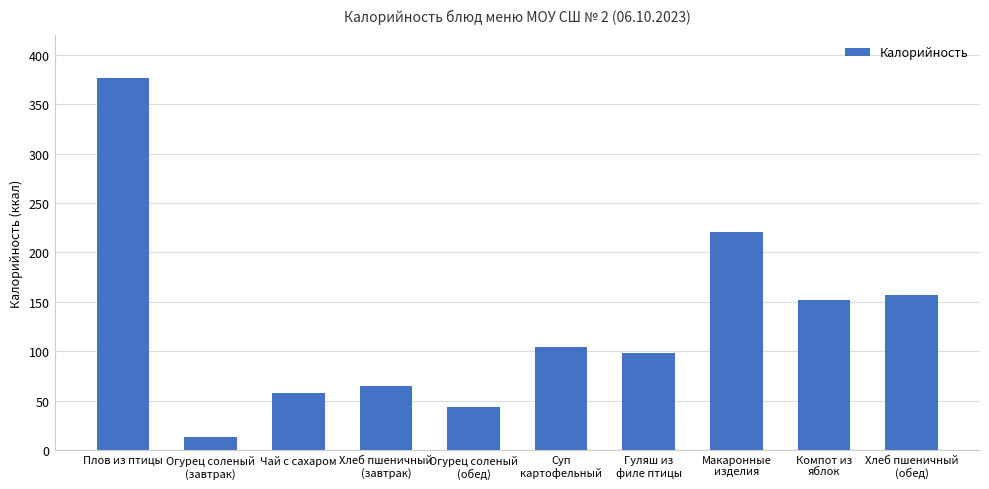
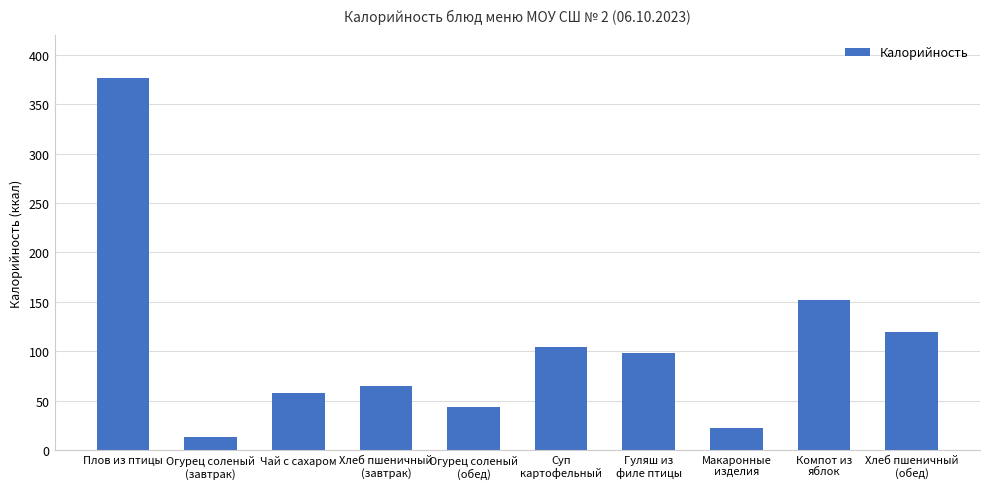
  {
    "Плов из птицы": 380,
    "Огурец соленый (завтрак)": 10,
    "Чай с сахаром": 60,
    "Хлеб пшеничный (завтрак)": 70,
    "Огурец соленый (обед)": 40,
    "Суп картофельный": 100,
    "Гуляш из филе птицы": 100,
-   "Макаронные изделия": 220,
+   "Макаронные изделия": 20,
    "Компот из яблок": 150,
-   "Хлеб пшеничный (обед)": 160
+   "Хлеб пшеничный (обед)": 120
  }
